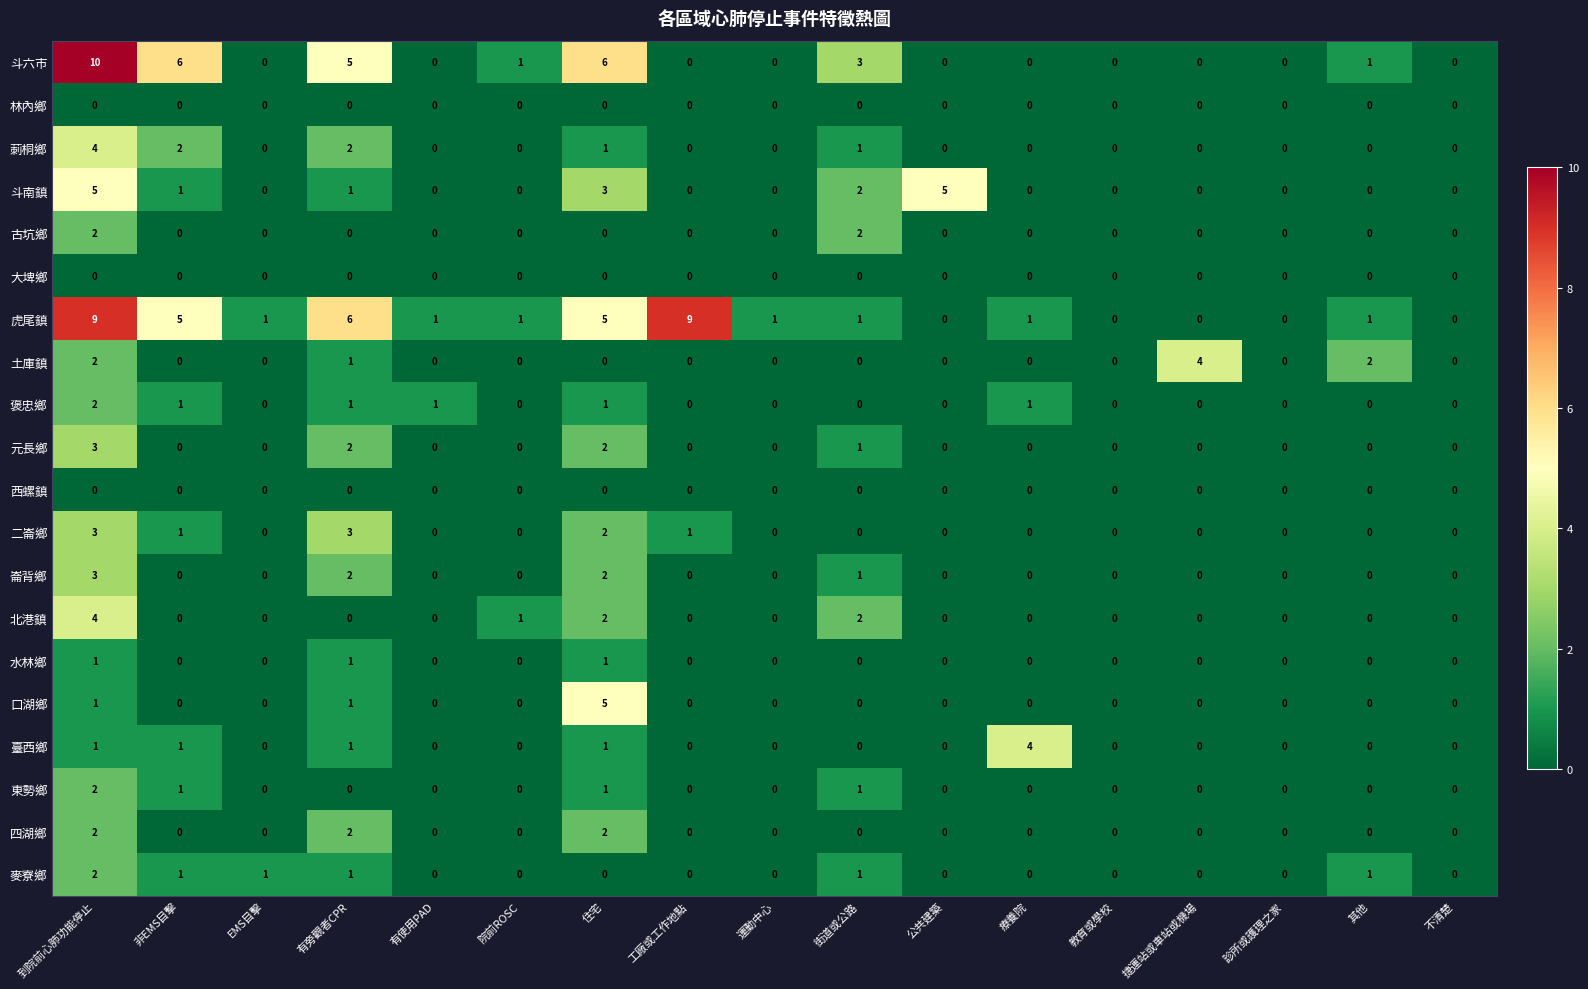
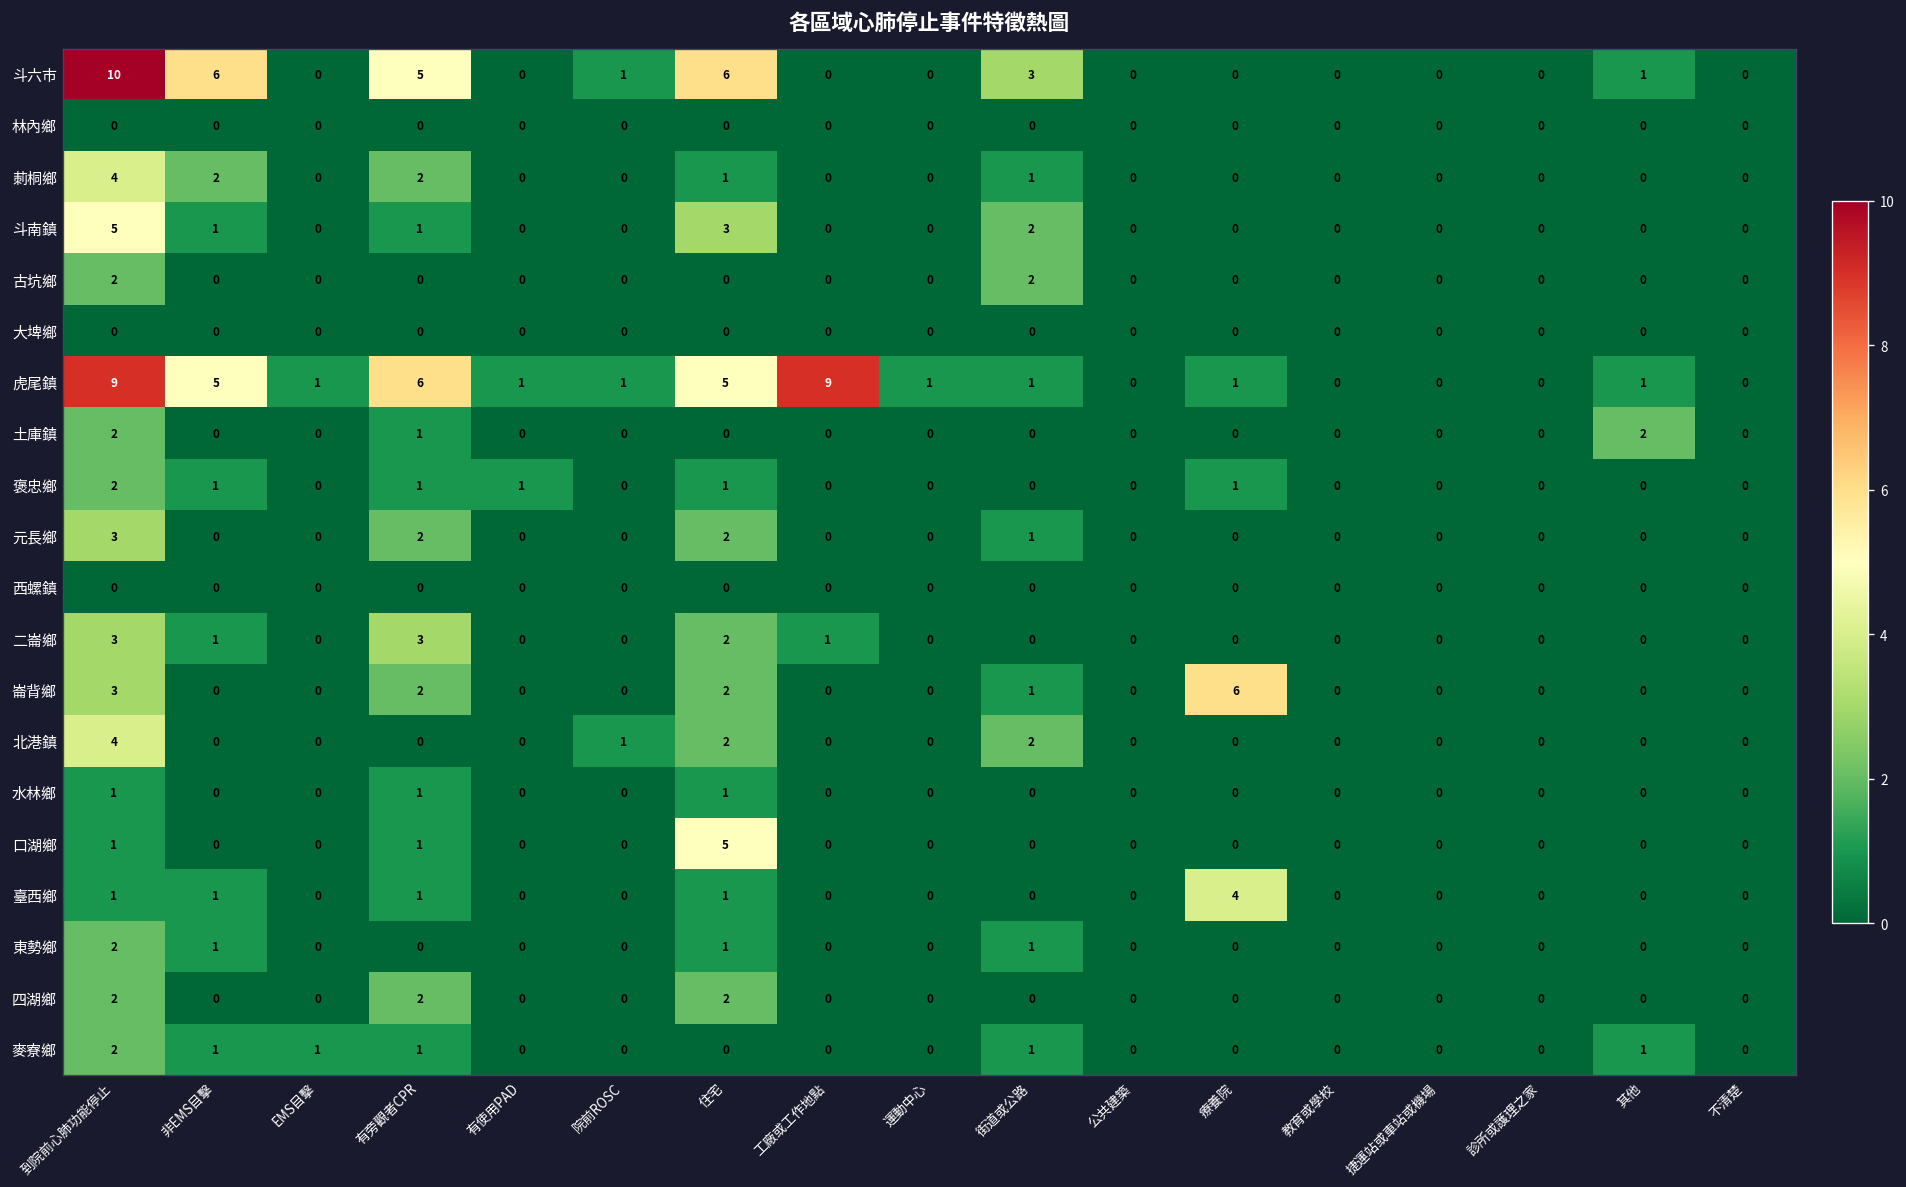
  {
    "斗南鎮": {
      "到院前心肺功能停止": 5,
      "非EMS目擊": 1,
      "EMS目擊": 0,
      "有旁觀者CPR": 1,
      "有使用PAD": 0,
      "院前ROSC": 0,
      "住宅": 3,
      "工廠或工作地點": 0,
      "運動中心": 0,
      "街道或公路": 2,
-     "公共建築": 5,
+     "公共建築": 0,
      "療養院": 0,
      "教育或學校": 0,
      "捷運站或車站或機場": 0,
      "診所或護理之家": 0,
      "其他": 0,
      "不清楚": 0
    },
    "土庫鎮": {
      "到院前心肺功能停止": 2,
      "非EMS目擊": 0,
      "EMS目擊": 0,
      "有旁觀者CPR": 1,
      "有使用PAD": 0,
      "院前ROSC": 0,
      "住宅": 0,
      "工廠或工作地點": 0,
      "運動中心": 0,
      "街道或公路": 0,
      "公共建築": 0,
      "療養院": 0,
      "教育或學校": 0,
-     "捷運站或車站或機場": 4,
+     "捷運站或車站或機場": 0,
      "診所或護理之家": 0,
      "其他": 2,
      "不清楚": 0
    },
    "崙背鄉": {
      "到院前心肺功能停止": 3,
      "非EMS目擊": 0,
      "EMS目擊": 0,
      "有旁觀者CPR": 2,
      "有使用PAD": 0,
      "院前ROSC": 0,
      "住宅": 2,
      "工廠或工作地點": 0,
      "運動中心": 0,
      "街道或公路": 1,
      "公共建築": 0,
-     "療養院": 0,
+     "療養院": 6,
      "教育或學校": 0,
      "捷運站或車站或機場": 0,
      "診所或護理之家": 0,
      "其他": 0,
      "不清楚": 0
    }
  }
